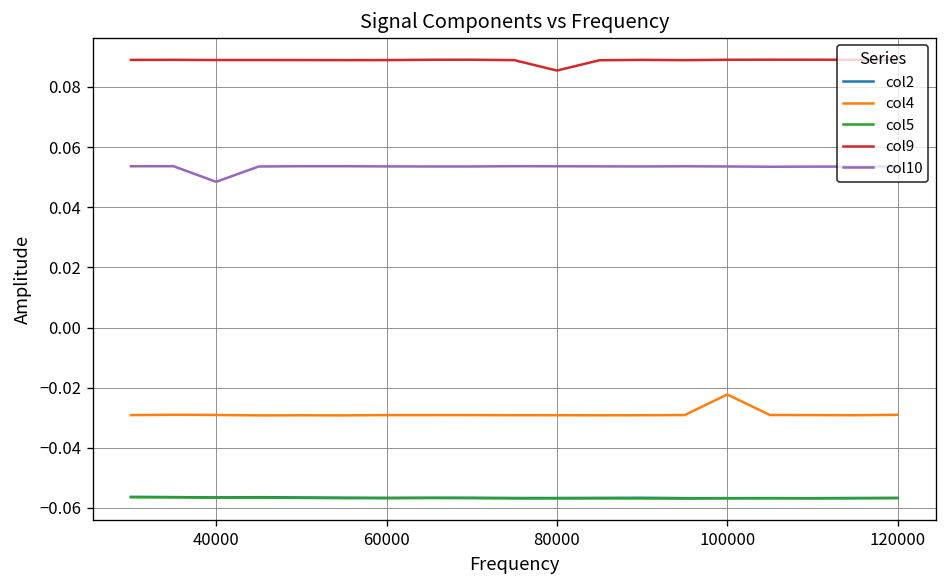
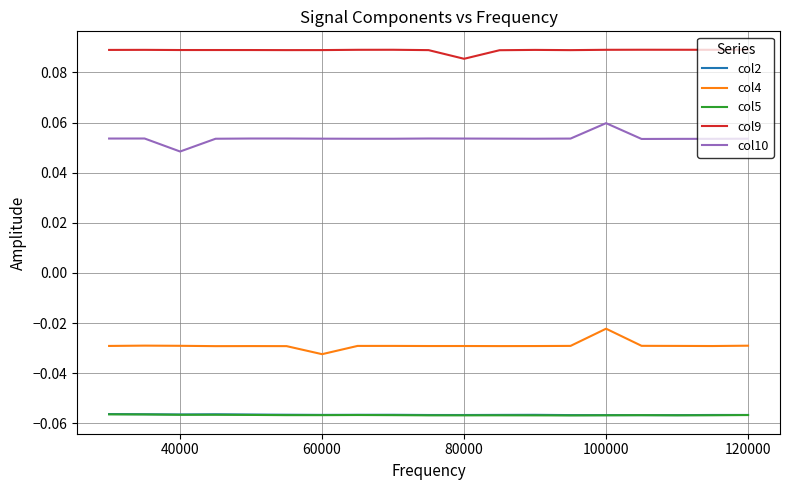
  {
    "col4": {
      "40000": -0.029,
-     "60000": -0.029,
+     "60000": -0.032,
      "80000": -0.029,
      "100000": -0.022,
      "120000": -0.029
    },
    "col9": {
      "40000": 0.089,
      "60000": 0.089,
      "80000": 0.085,
      "100000": 0.089
    },
    "col10": {
      "40000": 0.048,
      "60000": 0.054,
      "80000": 0.054,
-     "100000": 0.054
+     "100000": 0.060
    }
  }
